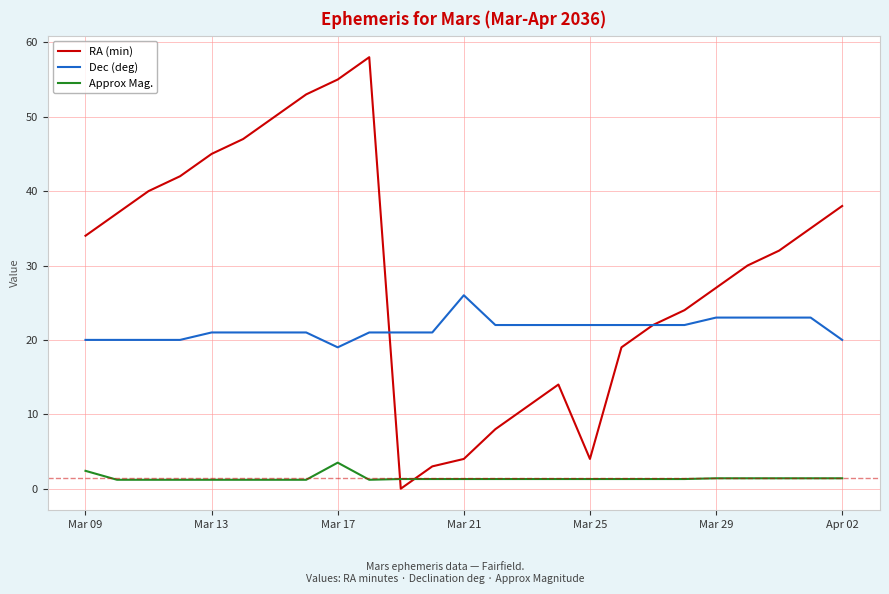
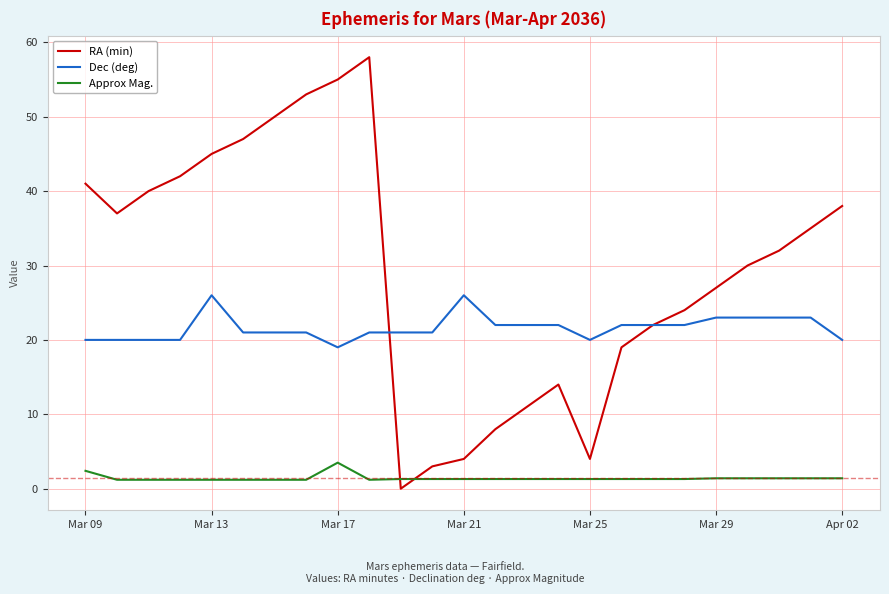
  {
    "RA (min)": {
-     "Mar 09": 34,
+     "Mar 09": 41,
      "Mar 13": 45,
      "Mar 17": 55,
      "Mar 21": 4,
      "Mar 25": 4,
      "Mar 29": 27,
      "Apr 02": 38
    },
    "Dec (deg)": {
      "Mar 09": 20,
-     "Mar 13": 21,
+     "Mar 13": 26,
      "Mar 17": 19,
      "Mar 21": 26,
-     "Mar 25": 22,
+     "Mar 25": 20,
      "Mar 29": 23,
      "Apr 02": 20
    },
    "Approx Mag.": {
      "Mar 09": 2,
      "Mar 13": 1,
      "Mar 17": 4,
      "Mar 21": 1,
      "Mar 25": 1,
      "Mar 29": 1,
      "Apr 02": 1
    }
  }
